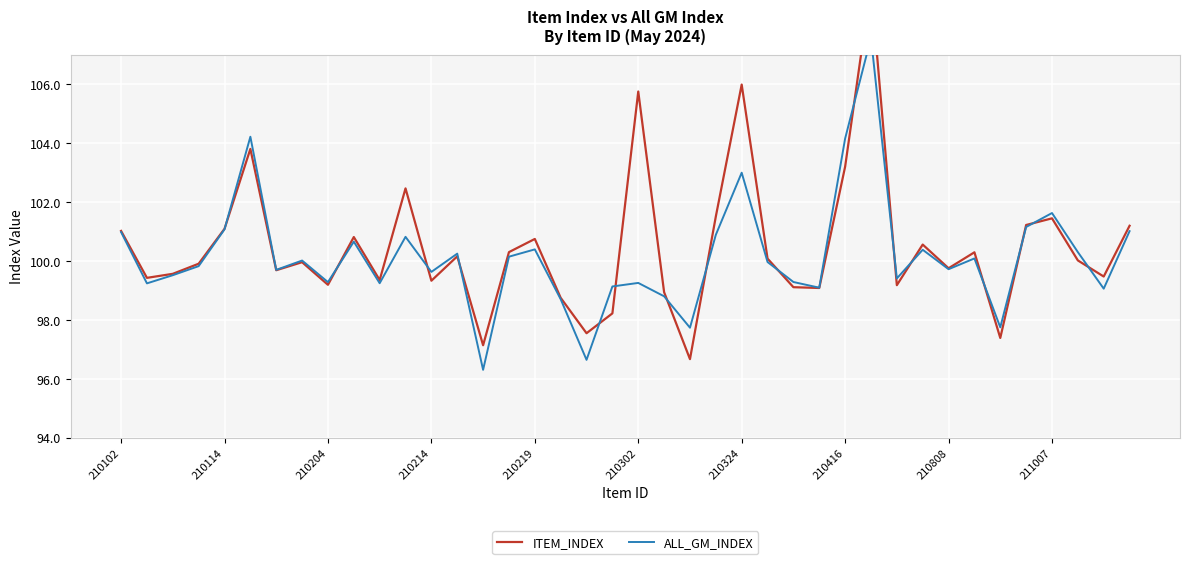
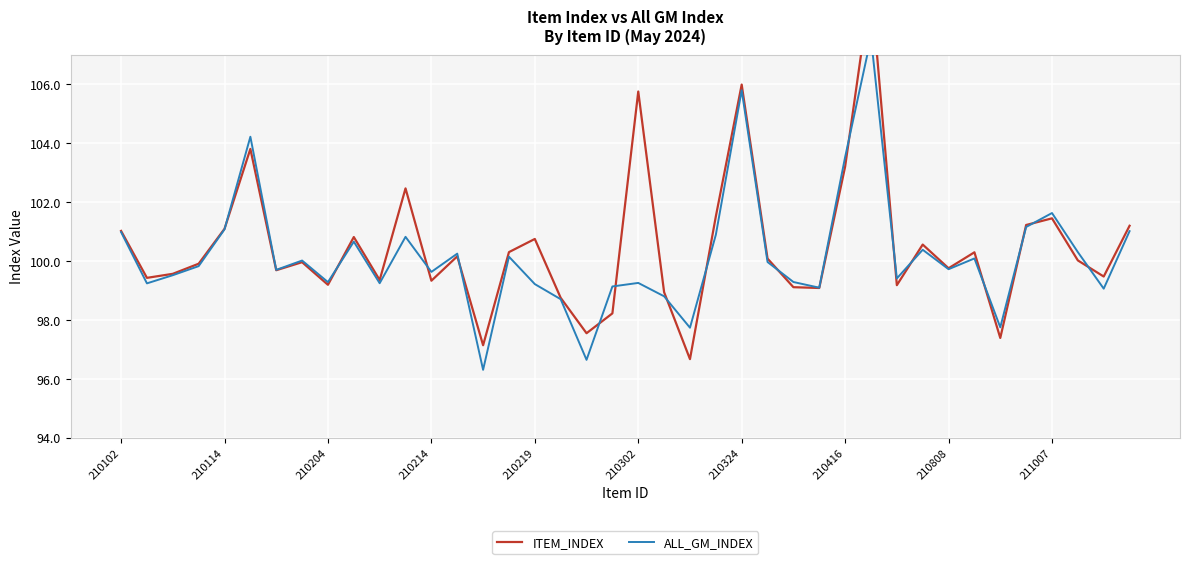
  {
    "ITEM_INDEX": {
      "210204": 99.2,
      "210214": 99.3,
      "210219": 100.8,
      "210302": 105.8,
      "210324": 106.0,
      "210416": 103.2,
      "211007": 101.5
    },
    "ALL_GM_INDEX": {
      "210204": 99.3,
      "210214": 99.6,
-     "210219": 100.4,
+     "210219": 99.2,
      "210302": 99.3,
-     "210324": 103.0,
-     "210416": 104.2,
+     "210324": 105.8,
+     "210416": 103.5,
      "211007": 101.6
    }
  }
